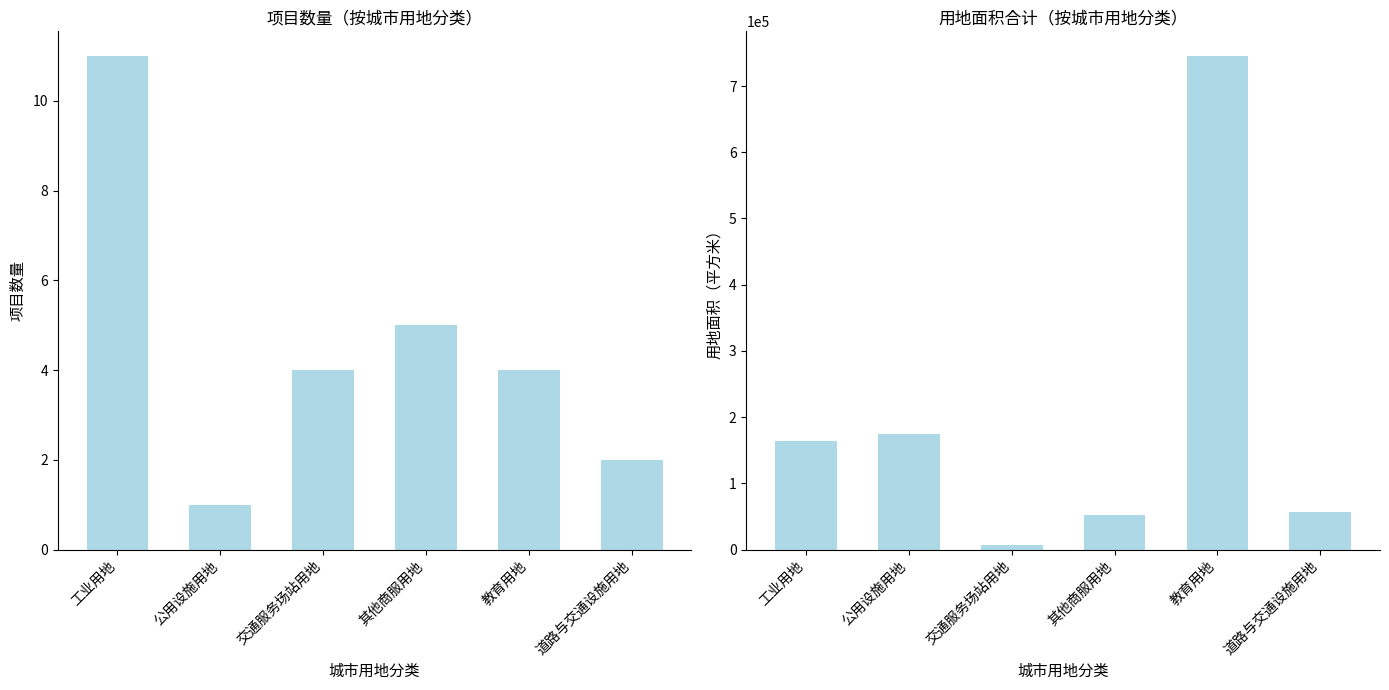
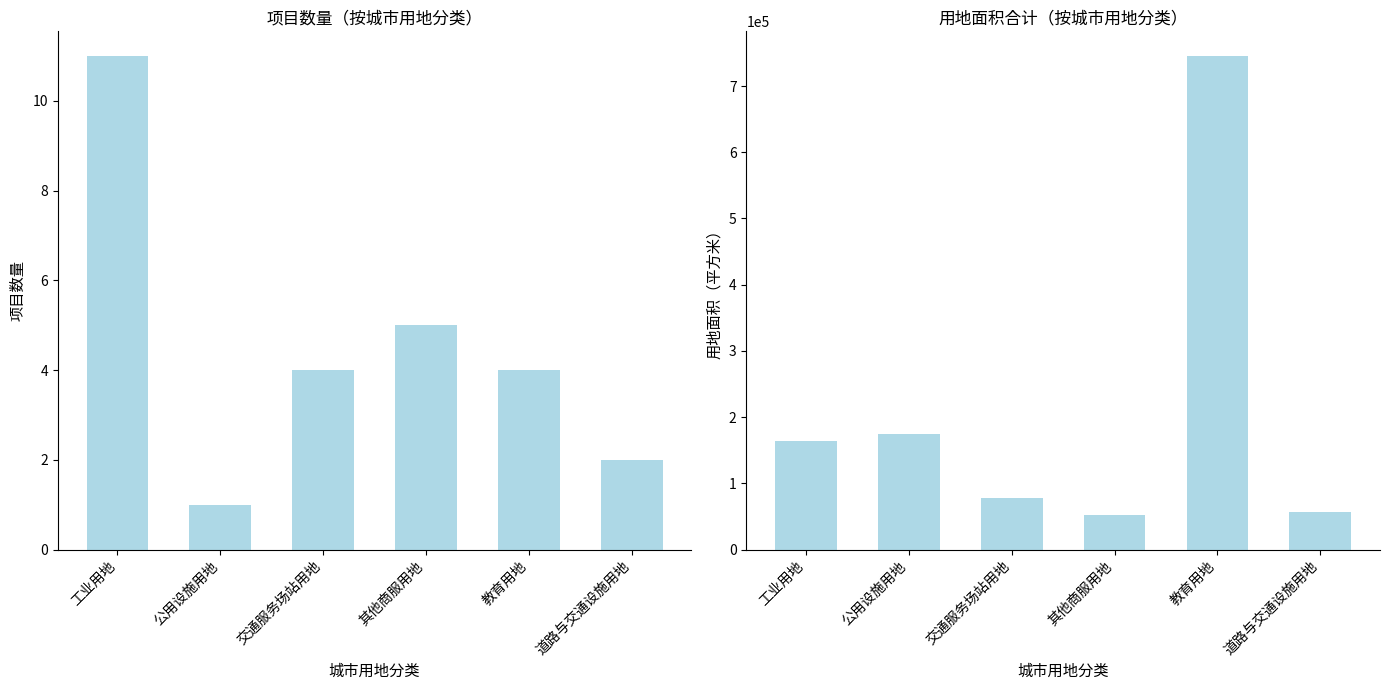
  {
    "项目数量（按城市用地分类）": {
      "工业用地": 11.0,
      "公用设施用地": 1.0,
      "交通服务场站用地": 4.0,
      "其他商服用地": 5.0,
      "教育用地": 4.0,
      "道路与交通设施用地": 2.0
    },
    "用地面积合计（按城市用地分类）": {
      "工业用地": 160000,
      "公用设施用地": 170000,
-     "交通服务场站用地": 10000,
+     "交通服务场站用地": 80000,
      "其他商服用地": 50000,
      "教育用地": 750000,
      "道路与交通设施用地": 60000
    }
  }
